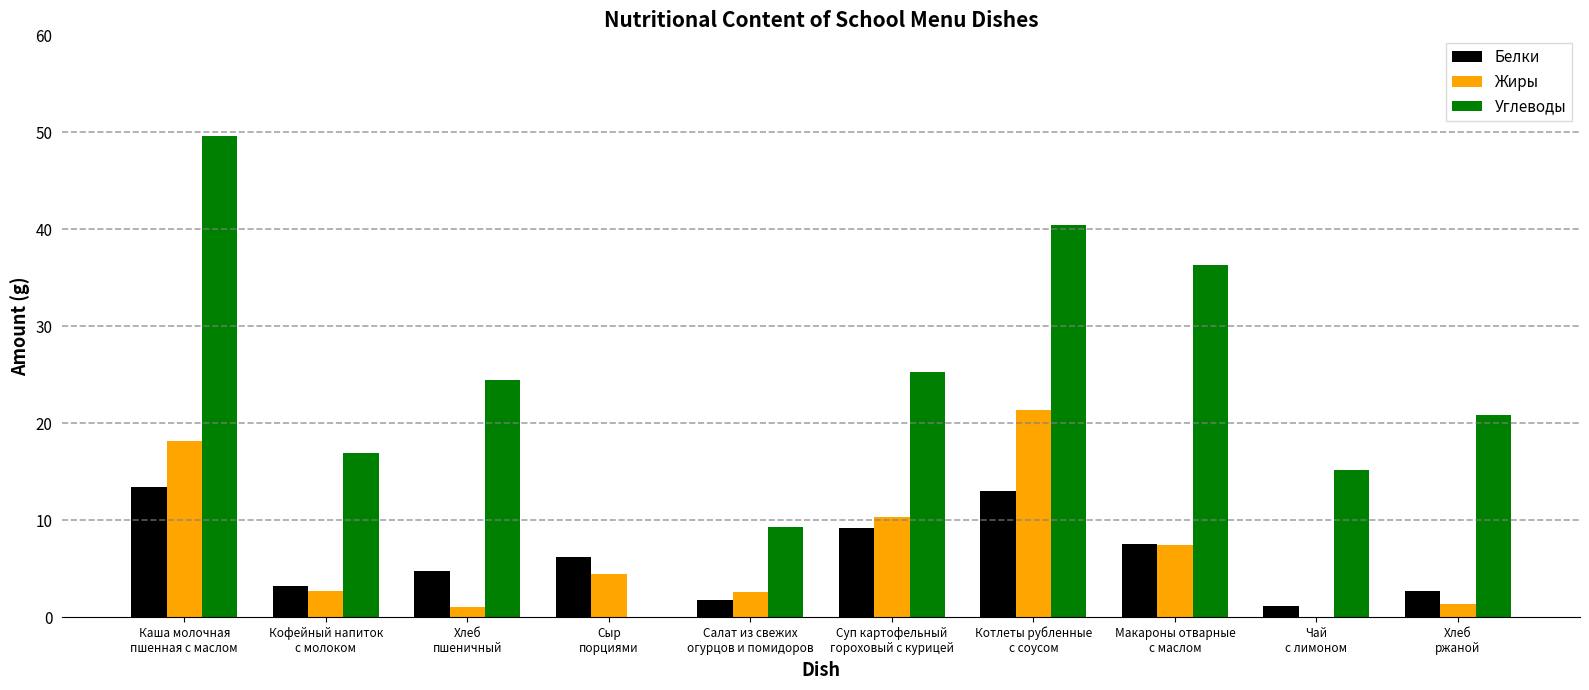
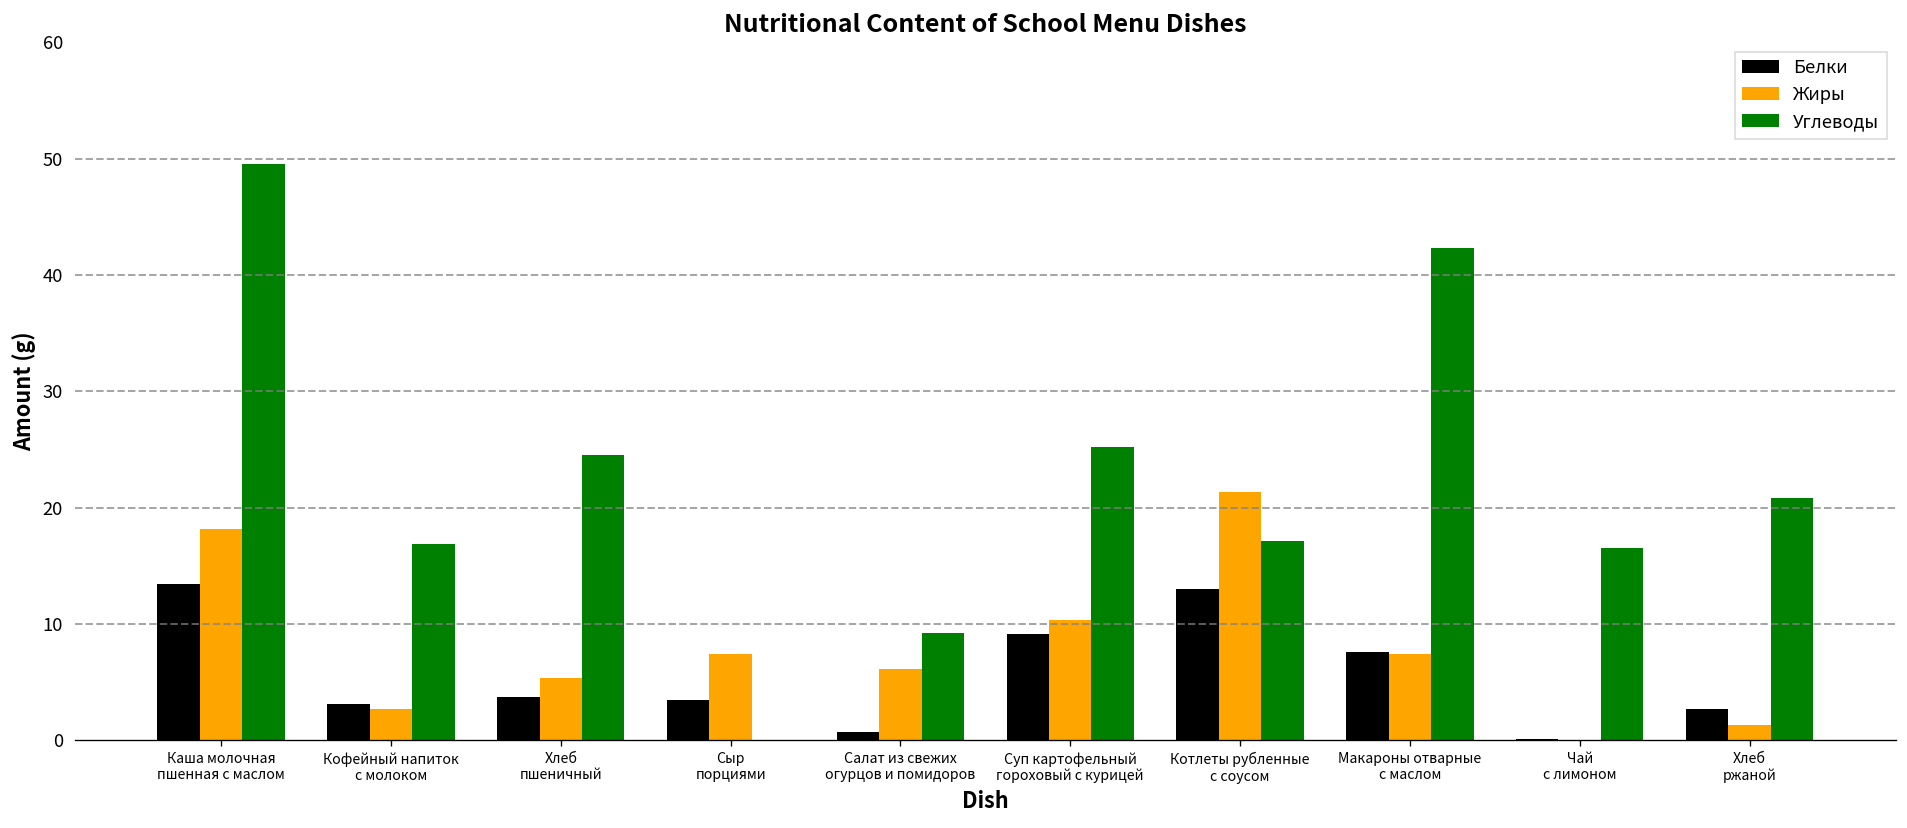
  {
    "Белки": {
      "Каша молочная пшенная с маслом": 13,
      "Кофейный напиток с молоком": 3,
-     "Хлеб пшеничный": 5,
-     "Сыр порциями": 6,
-     "Салат из свежих огурцов и помидоров": 2,
+     "Хлеб пшеничный": 4,
+     "Сыр порциями": 3,
+     "Салат из свежих огурцов и помидоров": 1,
      "Суп картофельный гороховый с курицей": 9,
      "Котлеты рубленные с соусом": 13,
      "Макароны отварные с маслом": 8,
-     "Чай с лимоном": 1,
+     "Чай с лимоном": 0,
      "Хлеб ржаной": 3
    },
    "Жиры": {
      "Каша молочная пшенная с маслом": 18,
      "Кофейный напиток с молоком": 3,
-     "Хлеб пшеничный": 1,
-     "Сыр порциями": 4,
-     "Салат из свежих огурцов и помидоров": 3,
+     "Хлеб пшеничный": 5,
+     "Сыр порциями": 7,
+     "Салат из свежих огурцов и помидоров": 6,
      "Суп картофельный гороховый с курицей": 10,
      "Котлеты рубленные с соусом": 21,
      "Макароны отварные с маслом": 7,
      "Хлеб ржаной": 1
    },
    "Углеводы": {
      "Каша молочная пшенная с маслом": 50,
      "Кофейный напиток с молоком": 17,
      "Хлеб пшеничный": 25,
      "Сыр порциями": 0,
      "Салат из свежих огурцов и помидоров": 9,
      "Суп картофельный гороховый с курицей": 25,
-     "Котлеты рубленные с соусом": 40,
-     "Макароны отварные с маслом": 36,
-     "Чай с лимоном": 15,
+     "Котлеты рубленные с соусом": 17,
+     "Макароны отварные с маслом": 42,
+     "Чай с лимоном": 17,
      "Хлеб ржаной": 21
    }
  }
